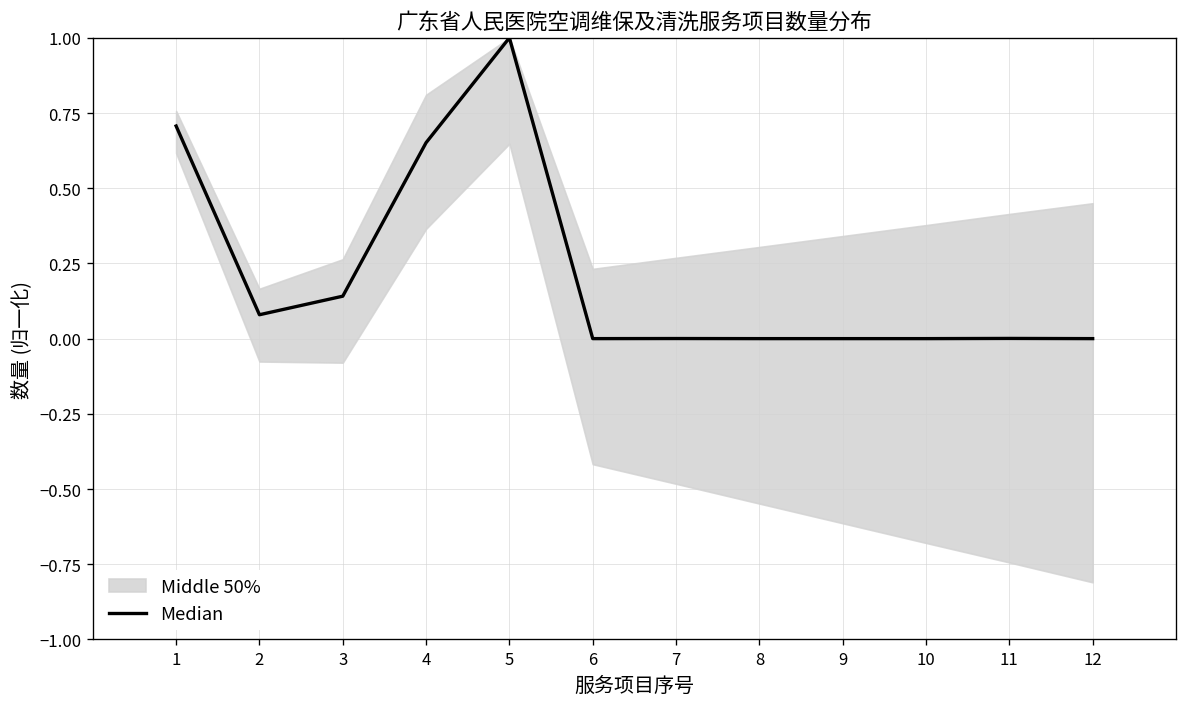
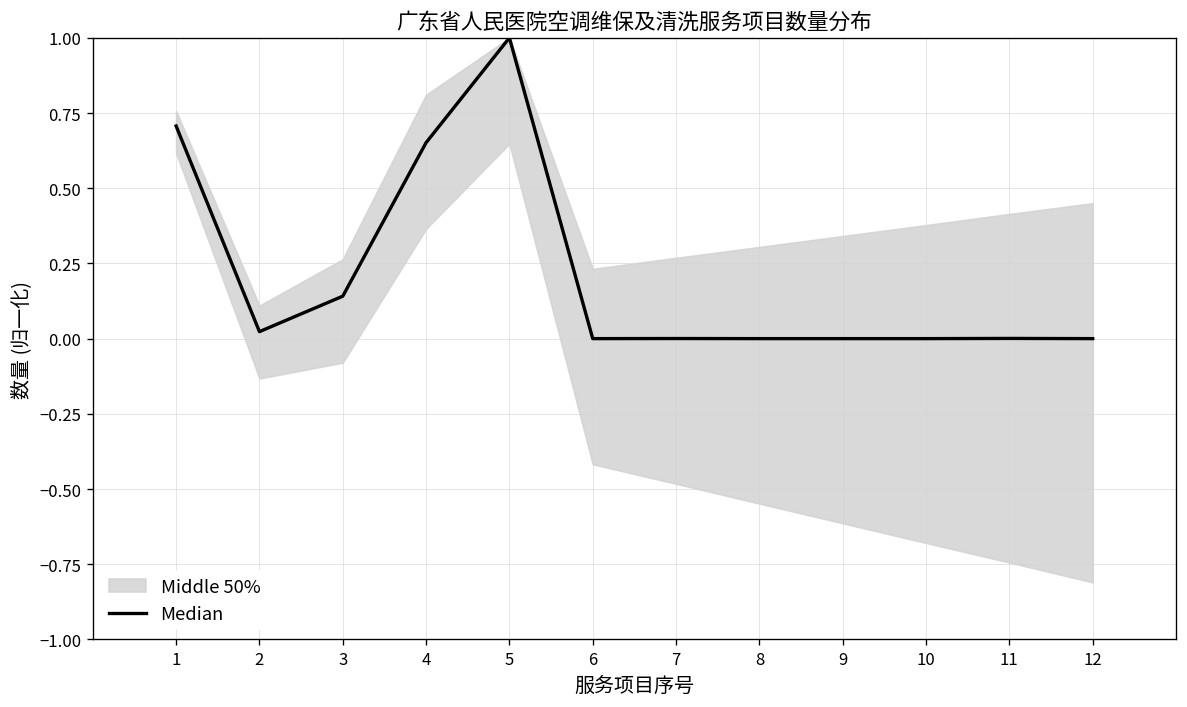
  {
    "Median": {
      "1": 0.71,
-     "2": 0.08,
+     "2": 0.02,
      "3": 0.14,
      "4": 0.65,
      "6": 0.00,
      "7": 0.00,
      "8": 0.00,
      "9": 0.00,
      "10": 0.00,
      "11": 0.00,
      "12": 0.00
    }
  }
